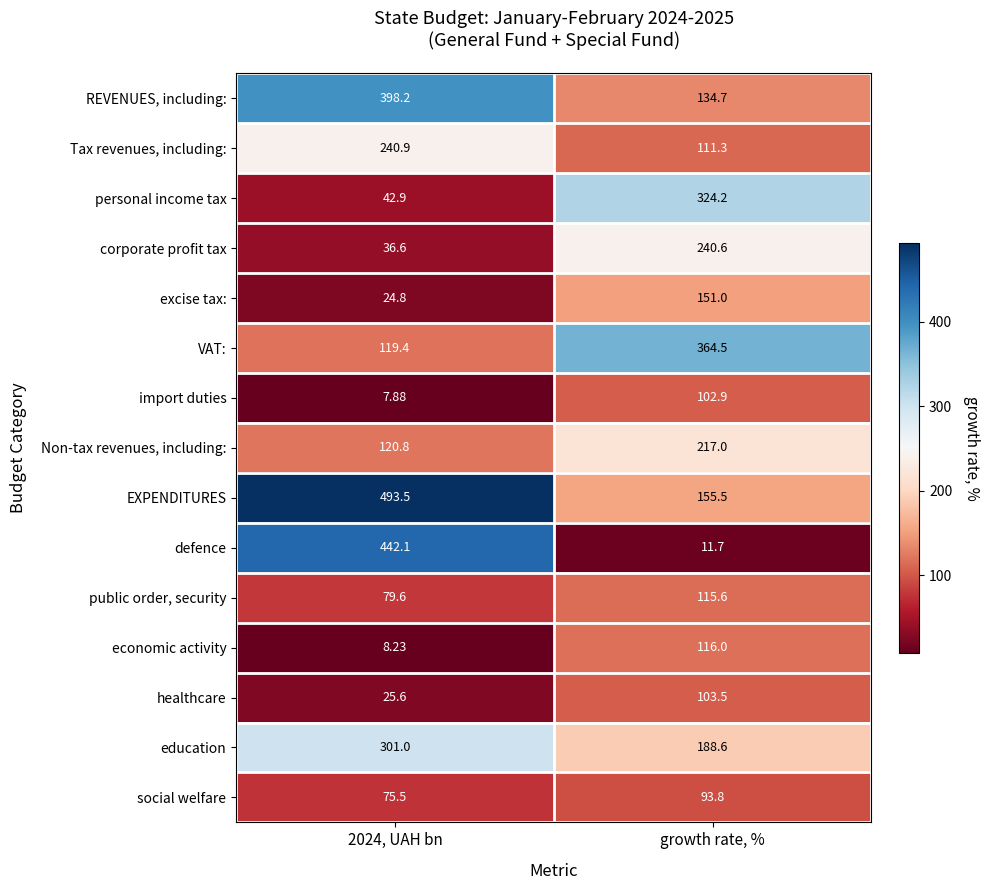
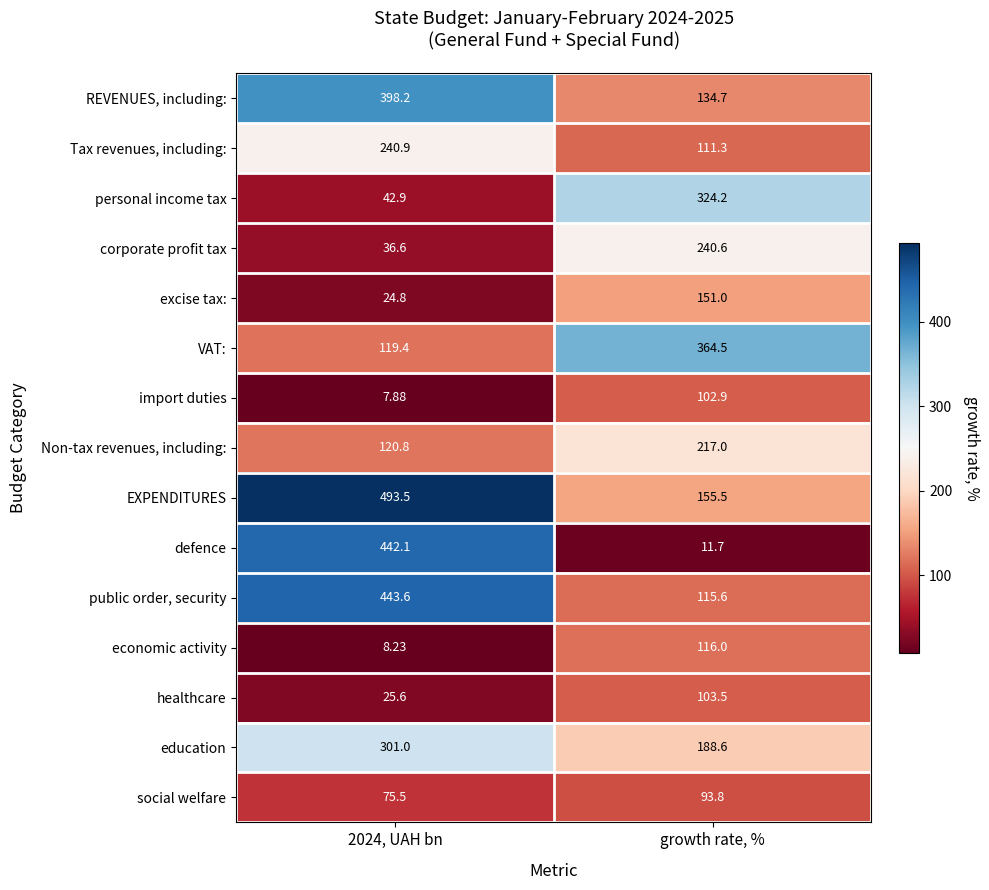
  {
    "REVENUES, including:": {
      "2024, UAH bn": 398.2,
      "growth rate, %": 134.7
    },
    "Tax revenues, including:": {
      "2024, UAH bn": 240.9,
      "growth rate, %": 111.3
    },
    "personal income tax": {
      "2024, UAH bn": 42.9,
      "growth rate, %": 324.2
    },
    "corporate profit tax": {
      "2024, UAH bn": 36.6,
      "growth rate, %": 240.6
    },
    "excise tax:": {
      "2024, UAH bn": 24.8,
      "growth rate, %": 151.0
    },
    "VAT:": {
      "2024, UAH bn": 119.4,
      "growth rate, %": 364.5
    },
    "import duties": {
      "2024, UAH bn": 7.88,
      "growth rate, %": 102.9
    },
    "Non-tax revenues, including:": {
      "2024, UAH bn": 120.8,
      "growth rate, %": 217.0
    },
    "EXPENDITURES": {
      "2024, UAH bn": 493.5,
      "growth rate, %": 155.5
    },
    "defence": {
      "2024, UAH bn": 442.1,
      "growth rate, %": 11.7
    },
    "public order, security": {
-     "2024, UAH bn": 79.6,
+     "2024, UAH bn": 443.6,
      "growth rate, %": 115.6
    },
    "economic activity": {
      "2024, UAH bn": 8.23,
      "growth rate, %": 116.0
    },
    "healthcare": {
      "2024, UAH bn": 25.6,
      "growth rate, %": 103.5
    },
    "education": {
      "2024, UAH bn": 301.0,
      "growth rate, %": 188.6
    },
    "social welfare": {
      "2024, UAH bn": 75.5,
      "growth rate, %": 93.8
    }
  }
